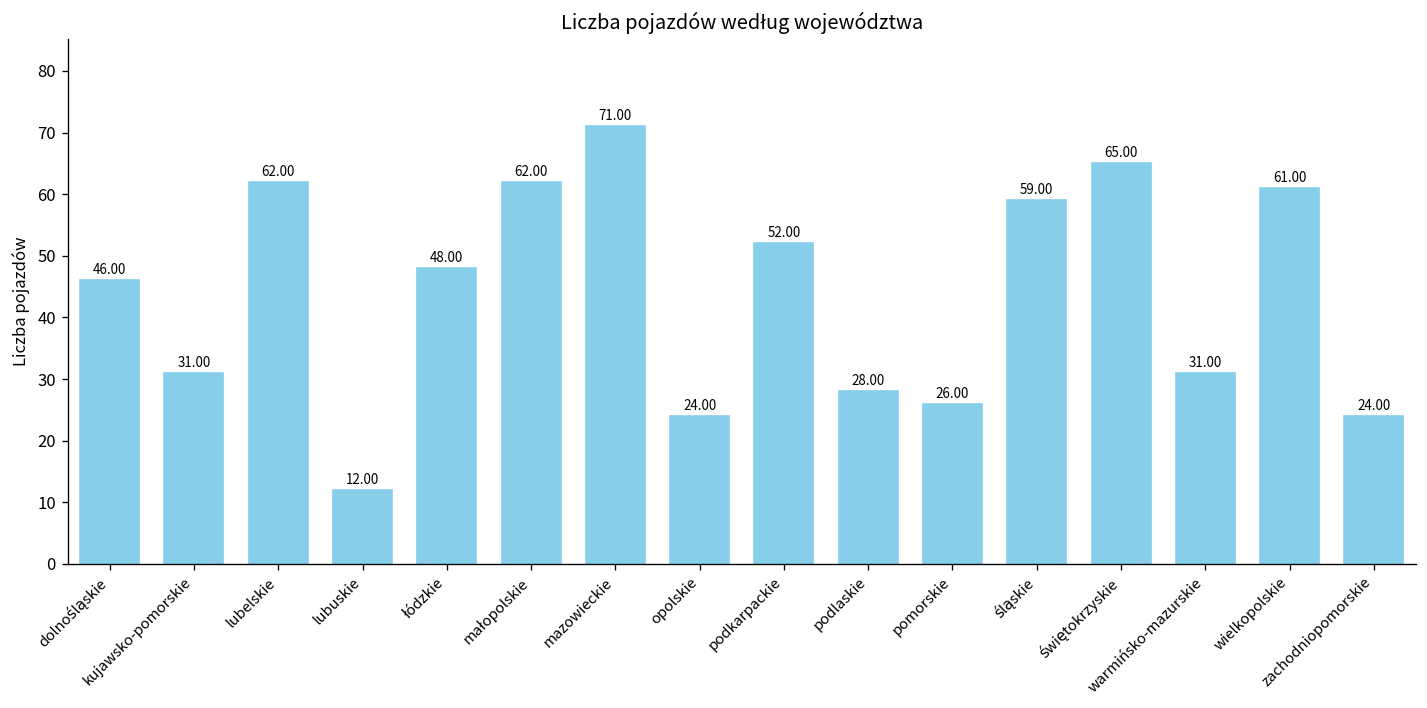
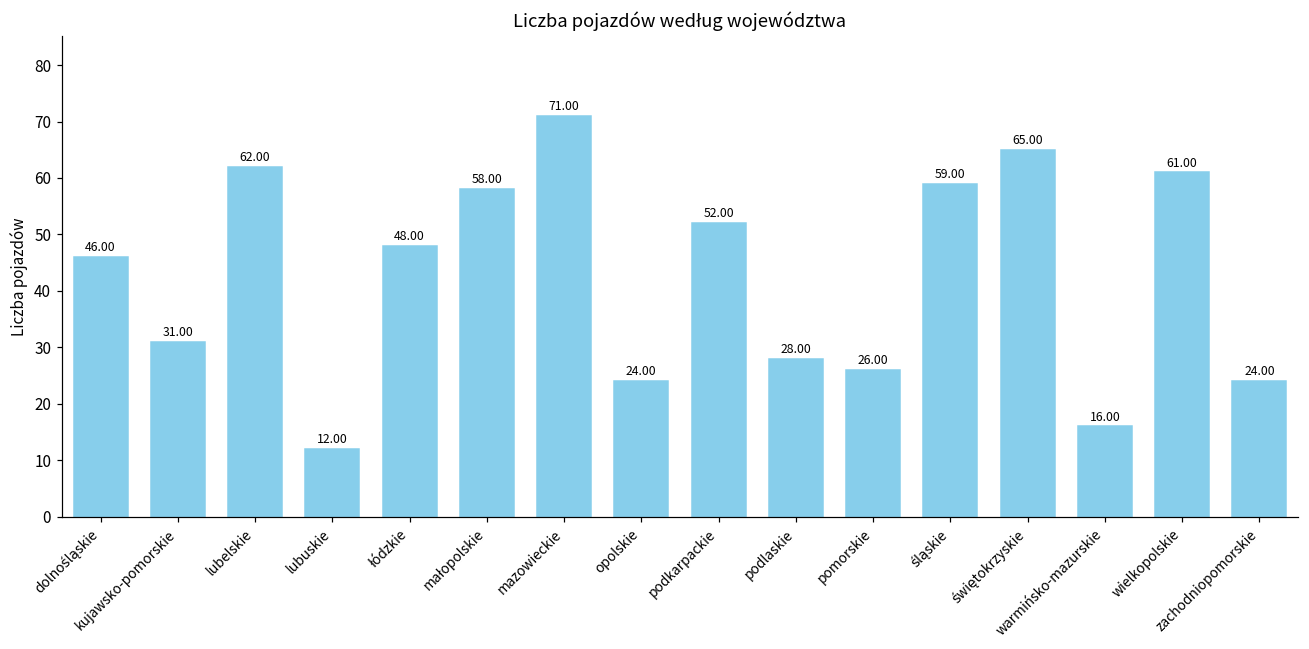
  {
    "dolnośląskie": 46.00,
    "kujawsko-pomorskie": 31.00,
    "lubelskie": 62.00,
    "lubuskie": 12.00,
    "łódzkie": 48.00,
-   "małopolskie": 62.00,
+   "małopolskie": 58.00,
    "mazowieckie": 71.00,
    "opolskie": 24.00,
    "podkarpackie": 52.00,
    "podlaskie": 28.00,
    "pomorskie": 26.00,
    "śląskie": 59.00,
    "świętokrzyskie": 65.00,
-   "warmińsko-mazurskie": 31.00,
+   "warmińsko-mazurskie": 16.00,
    "wielkopolskie": 61.00,
    "zachodniopomorskie": 24.00
  }
